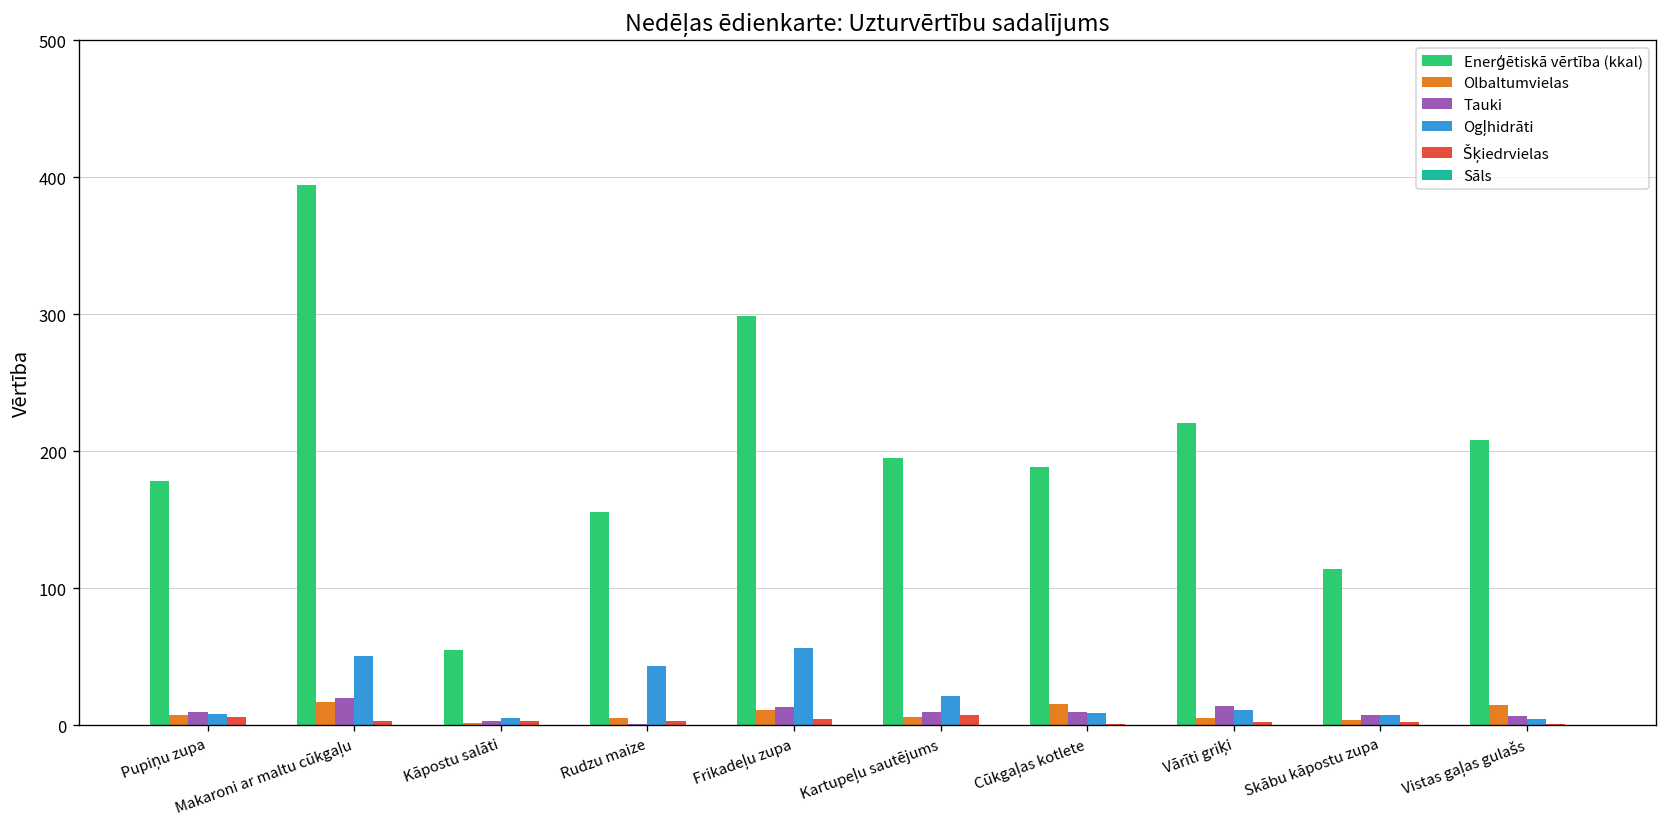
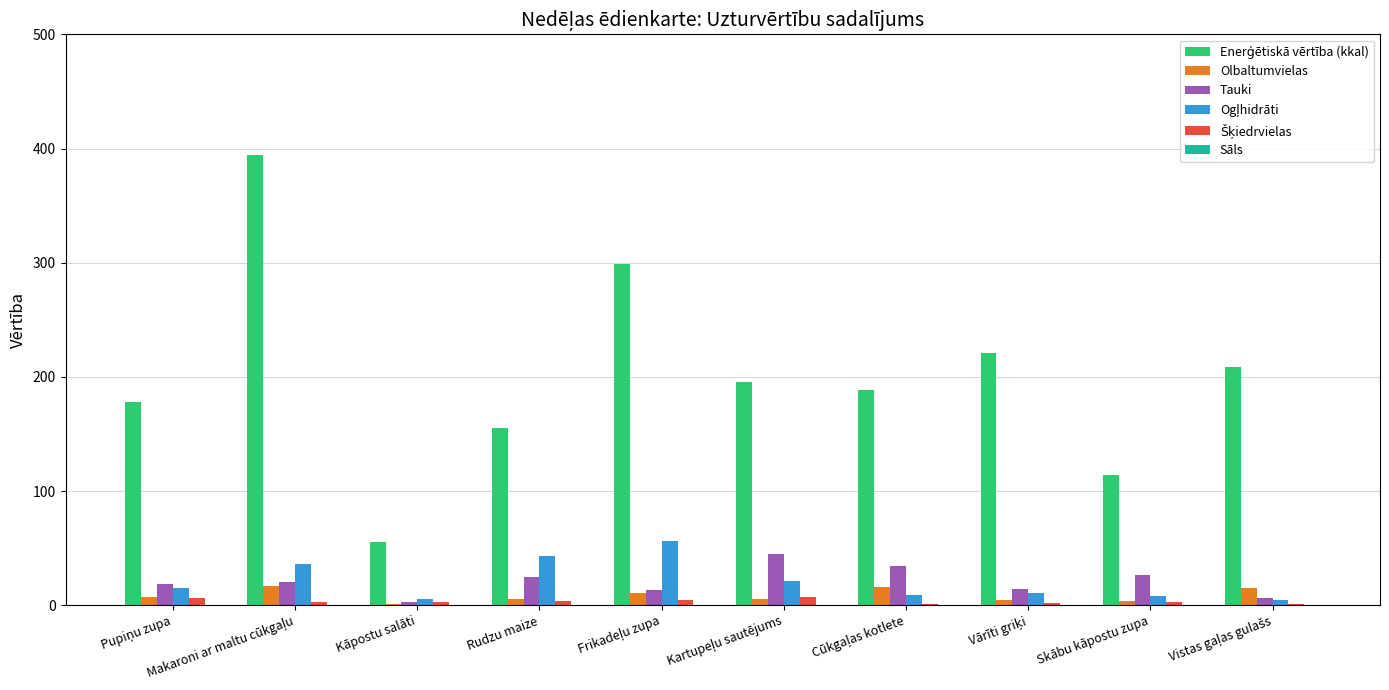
  {
    "Tauki": {
-     "Pupiņu zupa": 10,
+     "Pupiņu zupa": 19,
      "Makaroni ar maltu cūkgaļu": 20,
      "Kāpostu salāti": 3,
-     "Rudzu maize": 1,
+     "Rudzu maize": 25,
      "Frikadeļu zupa": 13,
-     "Kartupeļu sautējums": 9,
-     "Cūkgaļas kotlete": 10,
+     "Kartupeļu sautējums": 45,
+     "Cūkgaļas kotlete": 34,
      "Vārīti griķi": 14,
-     "Skābu kāpostu zupa": 7,
+     "Skābu kāpostu zupa": 27,
      "Vistas gaļas gulašs": 7
    },
    "Ogļhidrāti": {
-     "Pupiņu zupa": 8,
-     "Makaroni ar maltu cūkgaļu": 51,
+     "Pupiņu zupa": 15,
+     "Makaroni ar maltu cūkgaļu": 36,
      "Kāpostu salāti": 5,
      "Rudzu maize": 43,
      "Frikadeļu zupa": 56,
      "Kartupeļu sautējums": 21,
      "Cūkgaļas kotlete": 9,
      "Vārīti griķi": 11,
      "Skābu kāpostu zupa": 8,
      "Vistas gaļas gulašs": 4
    }
  }
